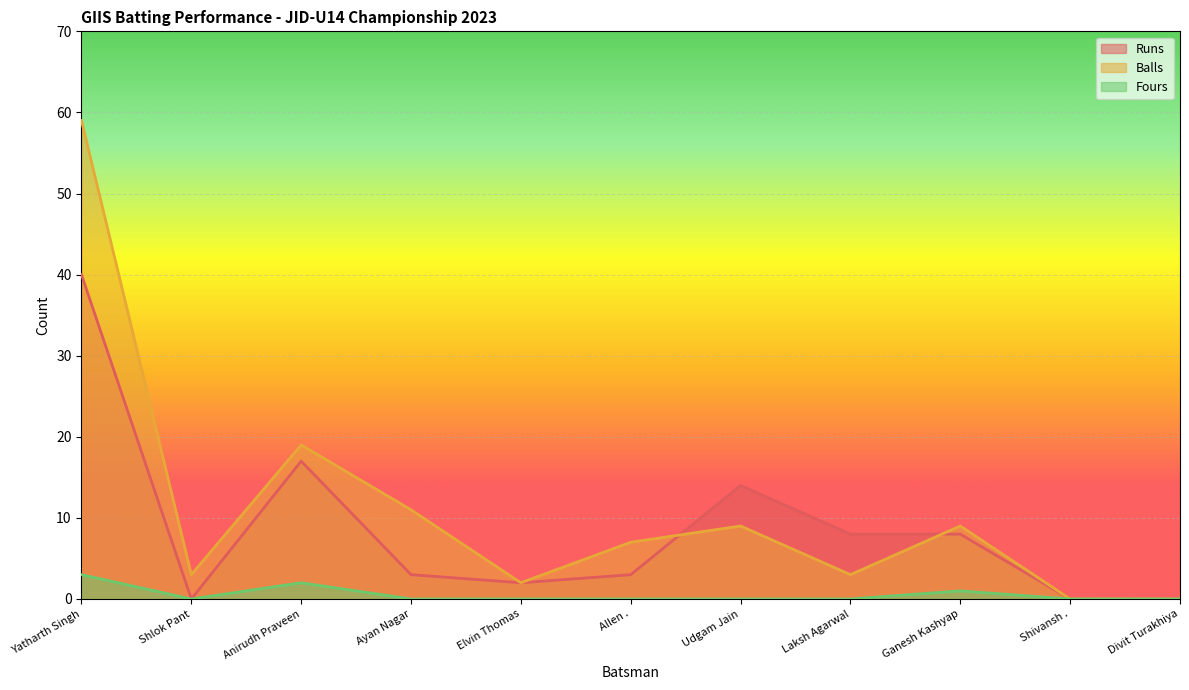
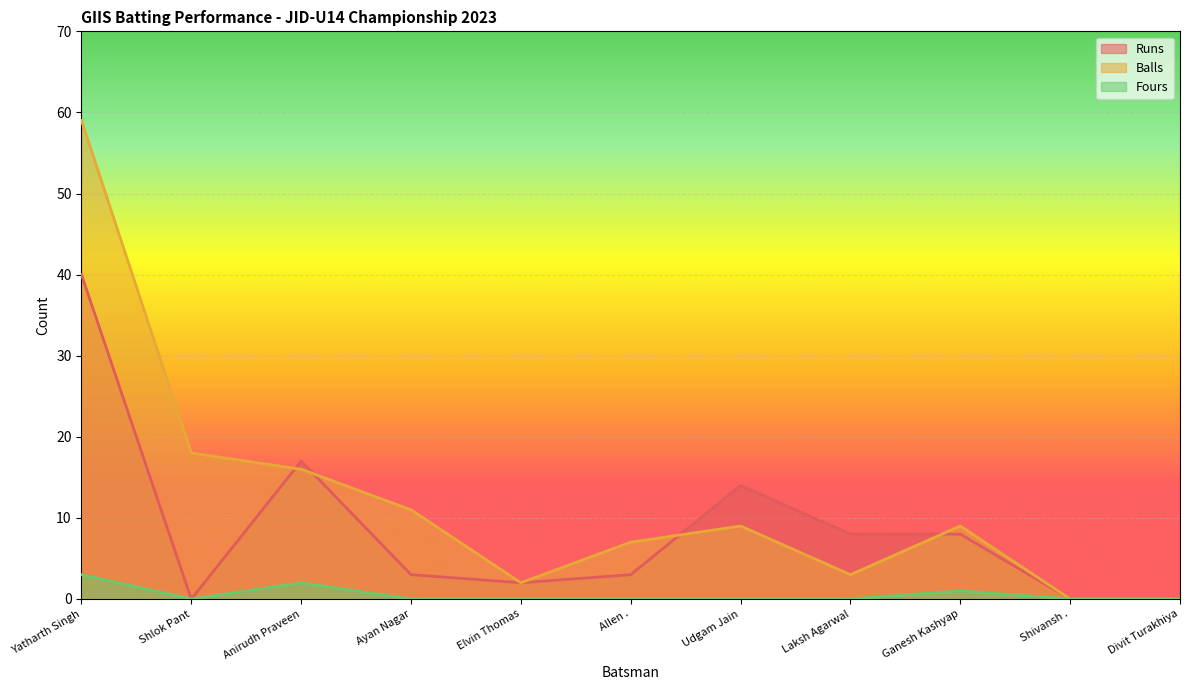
  {
    "Runs": {
      "Yatharth Singh": 40,
      "Anirudh Praveen": 17,
      "Ayan Nagar": 3,
      "Allen .": 3,
      "Udgam Jain": 14,
      "Laksh Agarwal": 8,
      "Ganesh Kashyap": 8
    },
    "Balls": {
      "Yatharth Singh": 59,
-     "Shlok Pant": 3,
-     "Anirudh Praveen": 19,
+     "Shlok Pant": 18,
+     "Anirudh Praveen": 16,
      "Ayan Nagar": 11,
      "Allen .": 7,
      "Udgam Jain": 9,
      "Laksh Agarwal": 3,
      "Ganesh Kashyap": 9
    },
    "Fours": {
      "Yatharth Singh": 3,
      "Anirudh Praveen": 2,
      "Ayan Nagar": 0,
      "Elvin Thomas": 0,
      "Allen .": 0,
      "Udgam Jain": 0,
      "Laksh Agarwal": 0,
      "Ganesh Kashyap": 1
    }
  }
